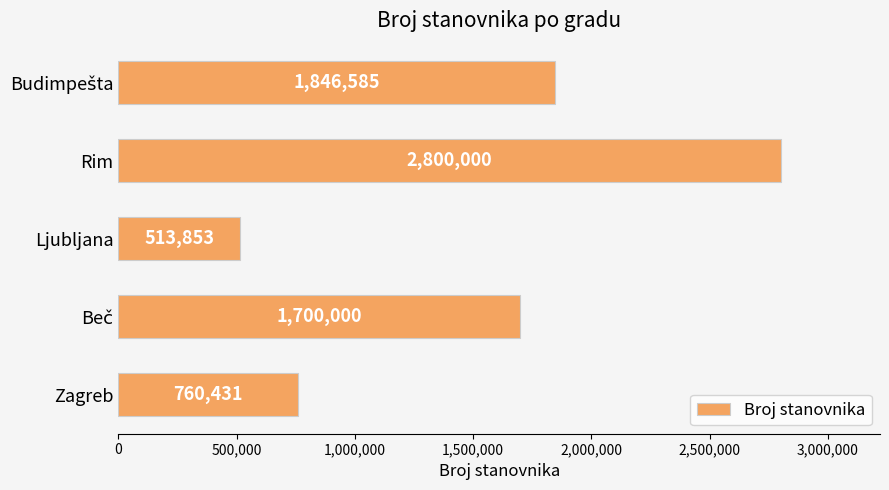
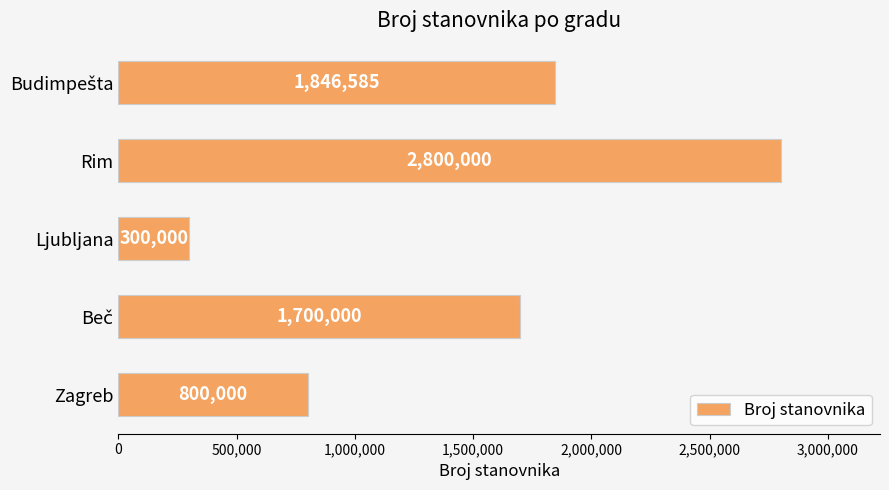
  {
    "Budimpešta": "1,846,585",
    "Rim": "2,800,000",
-   "Ljubljana": "513,853",
+   "Ljubljana": "300,000",
    "Beč": "1,700,000",
-   "Zagreb": "760,431"
+   "Zagreb": "800,000"
  }
